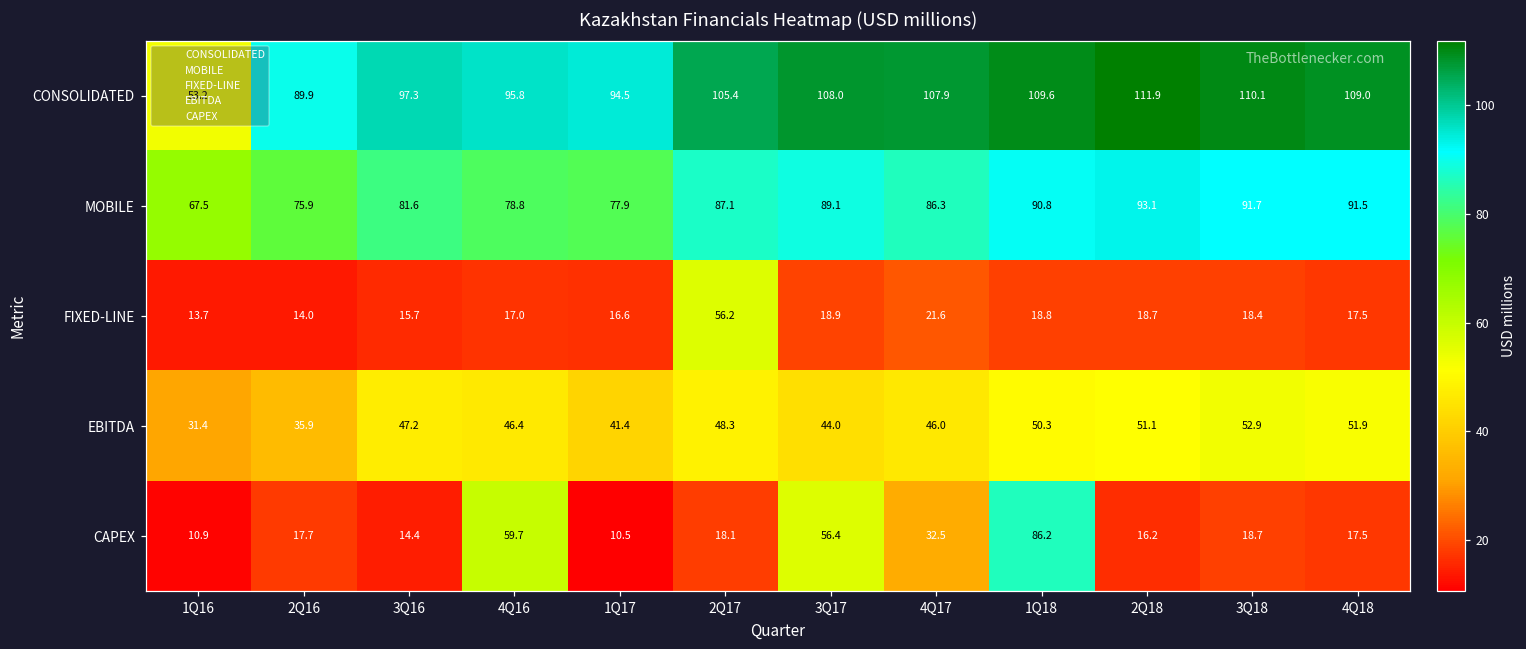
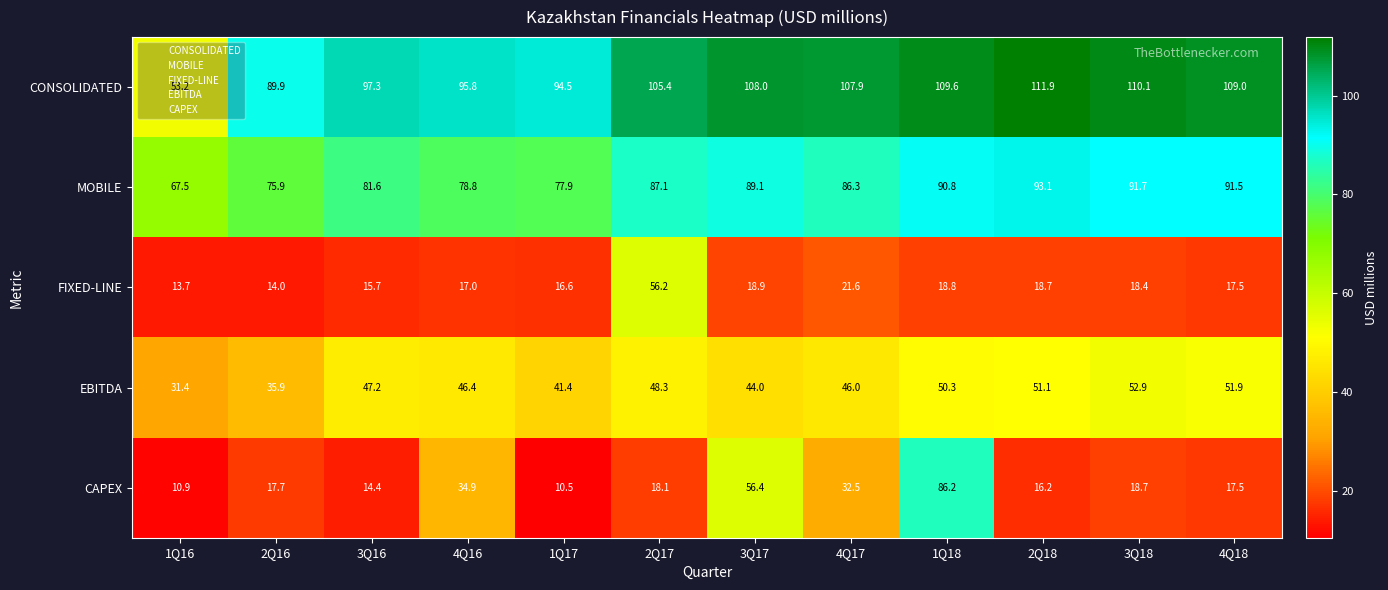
  {
    "CONSOLIDATED": {
      "2Q16": 89.9,
      "3Q16": 97.3,
      "4Q16": 95.8,
      "1Q17": 94.5,
      "2Q17": 105.4,
      "3Q17": 108.0,
      "4Q17": 107.9,
      "1Q18": 109.6,
      "2Q18": 111.9,
      "3Q18": 110.1
    },
    "MOBILE": {
      "1Q16": 67.5,
      "2Q16": 75.9,
      "3Q16": 81.6,
      "4Q16": 78.8,
      "1Q17": 77.9,
      "2Q17": 87.1,
      "3Q17": 89.1,
      "4Q17": 86.3,
      "1Q18": 90.8,
      "2Q18": 93.1,
      "3Q18": 91.7,
      "4Q18": 91.5
    },
    "FIXED-LINE": {
      "1Q16": 13.7,
      "2Q16": 14.0,
      "3Q16": 15.7,
      "4Q16": 17.0,
      "1Q17": 16.6,
      "2Q17": 56.2,
      "3Q17": 18.9,
      "4Q17": 21.6,
      "1Q18": 18.8,
      "2Q18": 18.7,
      "3Q18": 18.4,
      "4Q18": 17.5
    },
    "EBITDA": {
      "1Q16": 31.4,
      "2Q16": 35.9,
      "3Q16": 47.2,
      "4Q16": 46.4,
      "1Q17": 41.4,
      "2Q17": 48.3,
      "3Q17": 44.0,
      "4Q17": 46.0,
      "1Q18": 50.3,
      "2Q18": 51.1,
      "3Q18": 52.9,
      "4Q18": 51.9
    },
    "CAPEX": {
      "1Q16": 10.9,
      "2Q16": 17.7,
      "3Q16": 14.4,
-     "4Q16": 59.7,
+     "4Q16": 34.9,
      "1Q17": 10.5,
      "2Q17": 18.1,
      "3Q17": 56.4,
      "4Q17": 32.5,
      "1Q18": 86.2,
      "2Q18": 16.2,
      "3Q18": 18.7,
      "4Q18": 17.5
    }
  }
